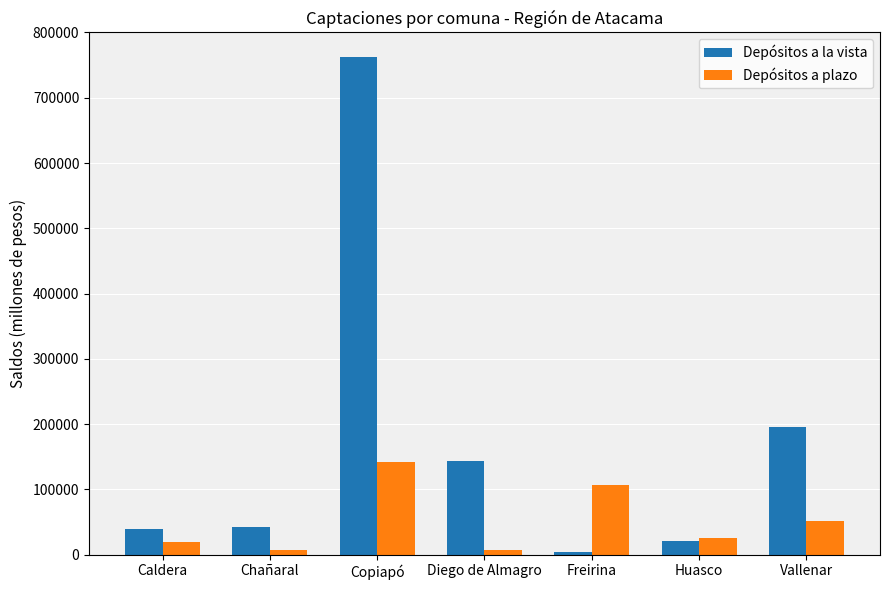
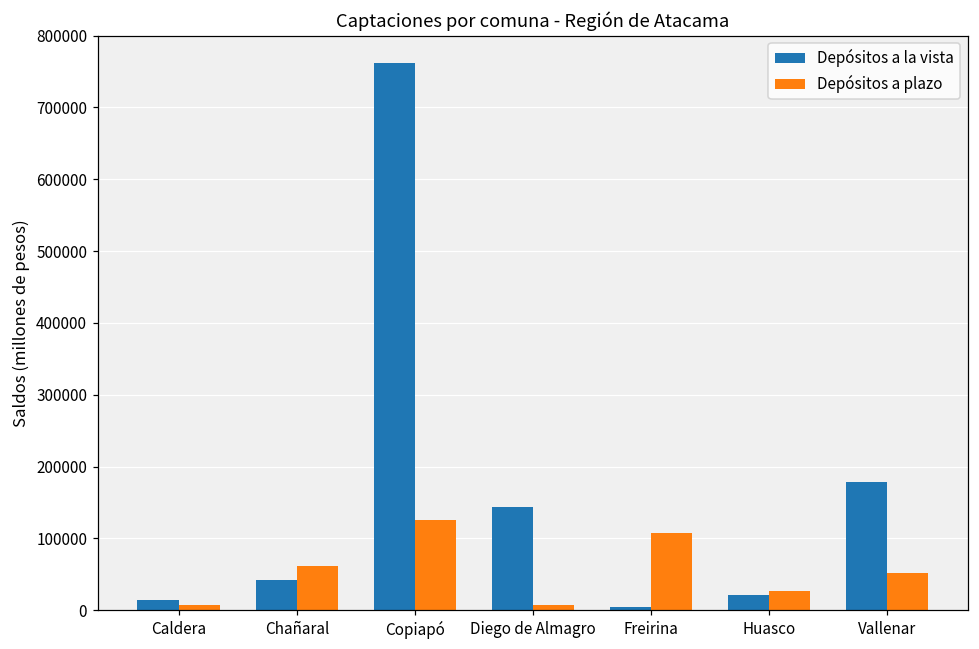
  {
    "Depósitos a la vista": {
-     "Caldera": 40000,
+     "Caldera": 10000,
      "Chañaral": 40000,
      "Copiapó": 760000,
      "Diego de Almagro": 140000,
      "Freirina": 0,
      "Huasco": 20000,
-     "Vallenar": 200000
+     "Vallenar": 180000
    },
    "Depósitos a plazo": {
-     "Caldera": 20000,
-     "Chañaral": 10000,
-     "Copiapó": 140000,
+     "Caldera": 10000,
+     "Chañaral": 60000,
+     "Copiapó": 130000,
      "Diego de Almagro": 10000,
      "Freirina": 110000,
      "Huasco": 30000,
      "Vallenar": 50000
    }
  }
